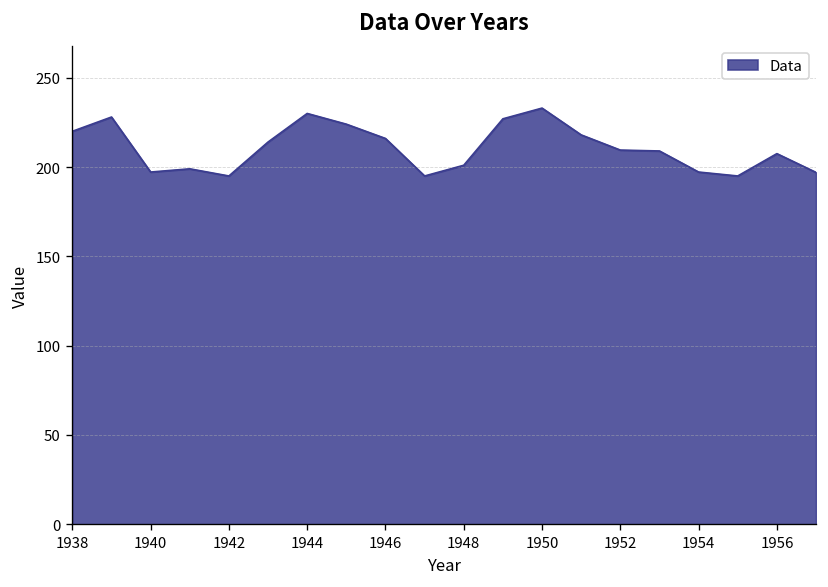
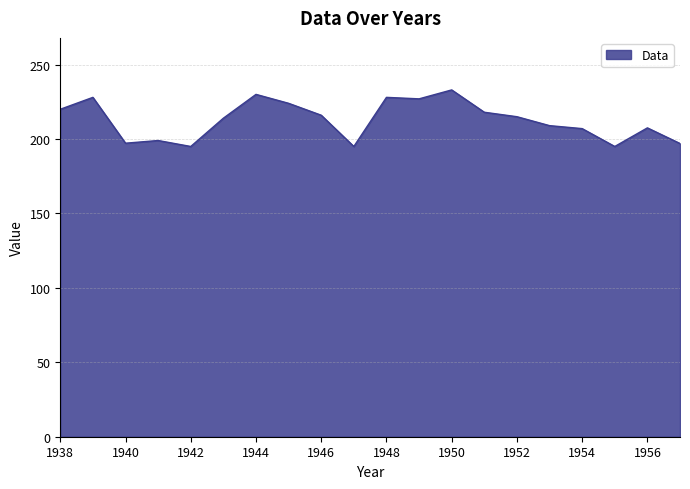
  {
    "1938": 220,
    "1940": 197,
    "1942": 195,
    "1944": 230,
    "1946": 216,
-   "1948": 201,
+   "1948": 228,
    "1950": 233,
-   "1952": 210,
-   "1954": 197,
+   "1952": 215,
+   "1954": 207,
    "1956": 208
  }
